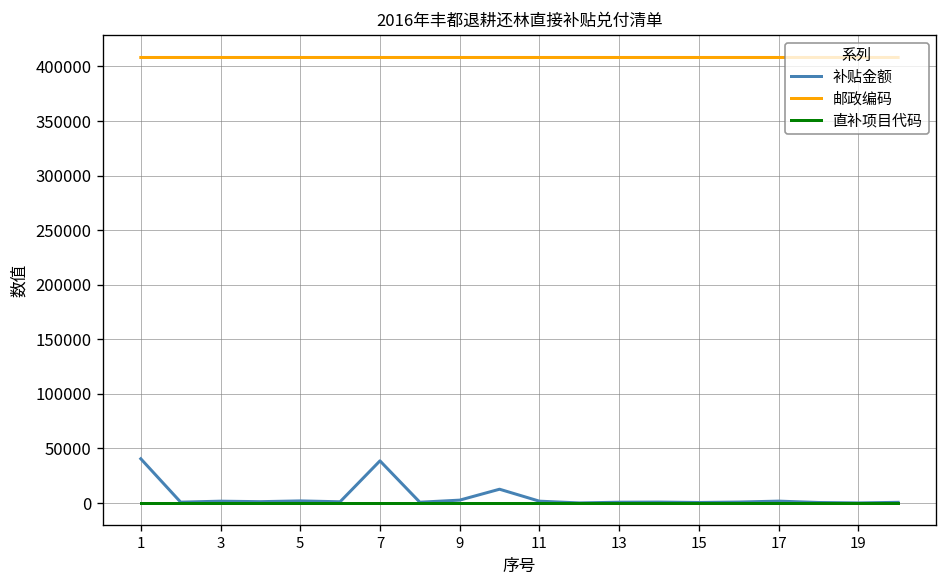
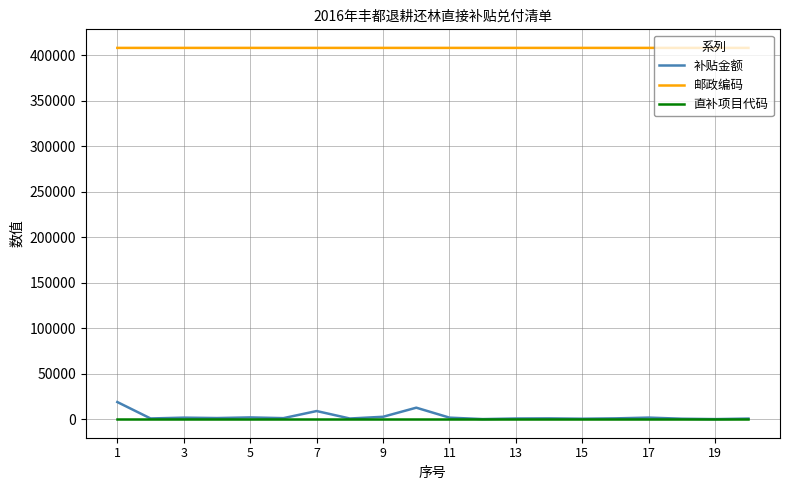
  {
    "补贴金额": {
-     "1": 40000,
-     "7": 40000
+     "1": 20000,
+     "7": 10000
    },
    "邮政编码": {
      "1": 410000,
      "3": 410000,
      "5": 410000,
      "7": 410000,
      "9": 410000,
      "11": 410000,
      "13": 410000,
      "15": 410000,
      "17": 410000
    },
    "直补项目代码": {
      "1": 0,
      "7": 0
    }
  }
